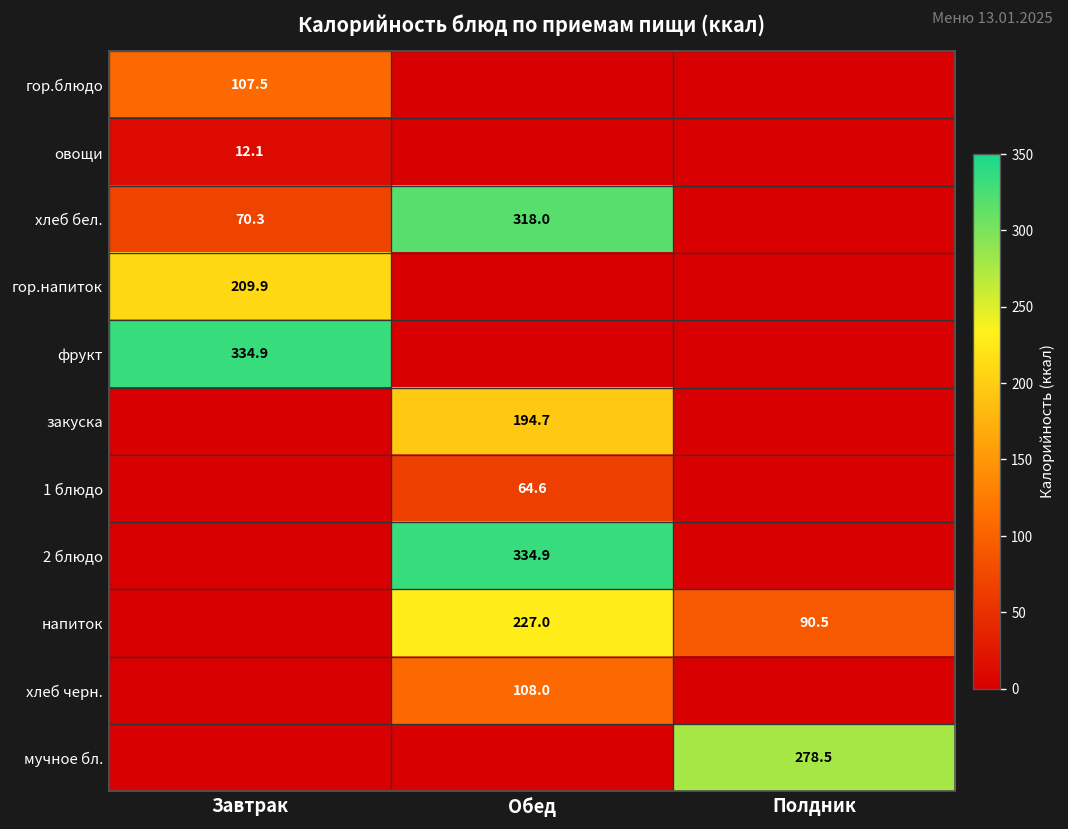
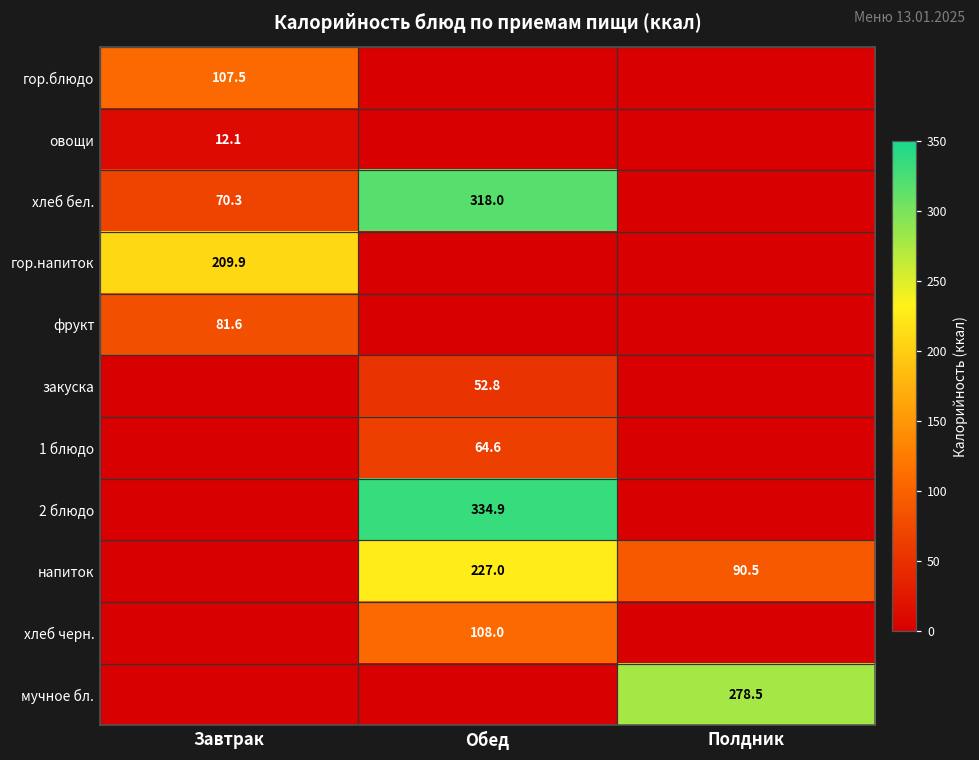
  {
    "гор.блюдо": {
      "Завтрак": 107.5
    },
    "овощи": {
      "Завтрак": 12.1
    },
    "хлеб бел.": {
      "Завтрак": 70.3,
      "Обед": 318.0
    },
    "гор.напиток": {
      "Завтрак": 209.9
    },
    "фрукт": {
-     "Завтрак": 334.9
+     "Завтрак": 81.6
    },
    "закуска": {
-     "Обед": 194.7
+     "Обед": 52.8
    },
    "1 блюдо": {
      "Обед": 64.6
    },
    "2 блюдо": {
      "Обед": 334.9
    },
    "напиток": {
      "Обед": 227.0,
      "Полдник": 90.5
    },
    "хлеб черн.": {
      "Обед": 108.0
    },
    "мучное бл.": {
      "Полдник": 278.5
    }
  }
